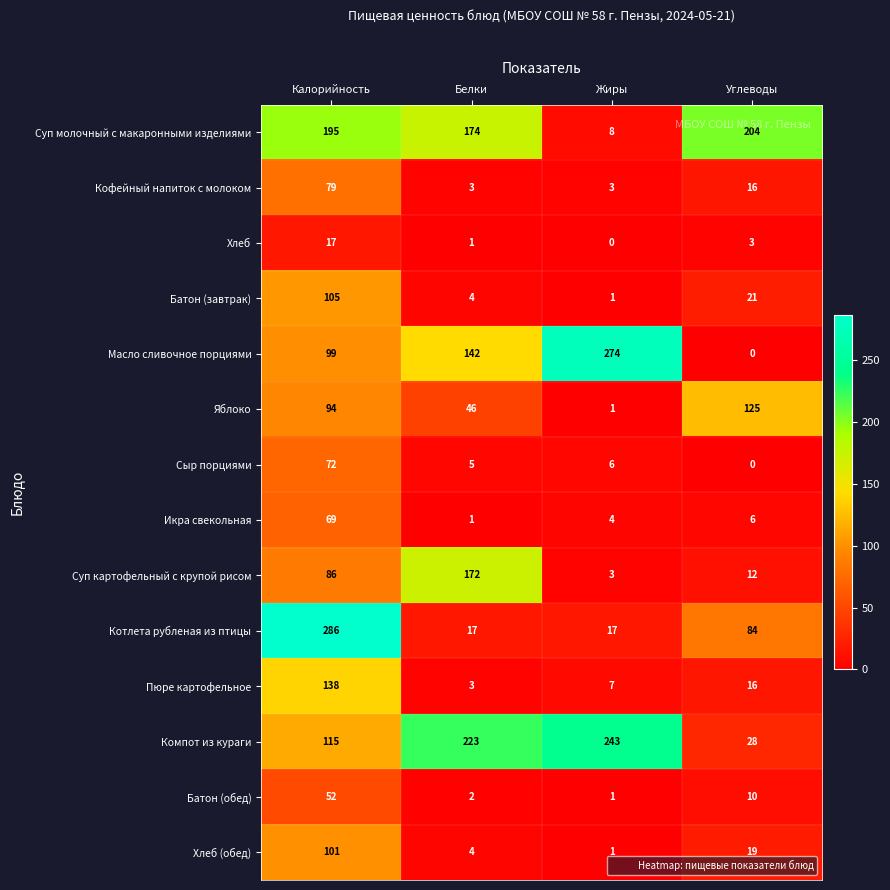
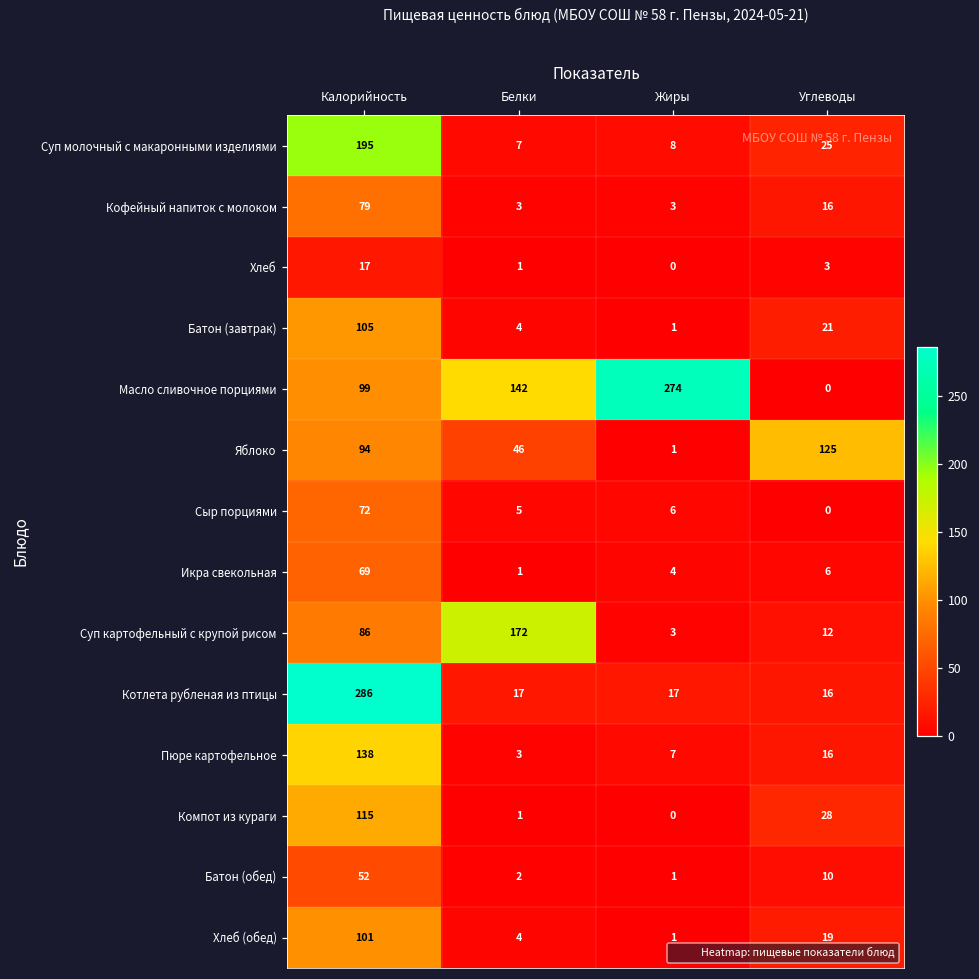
  {
    "Суп молочный с макаронными изделиями": {
      "Калорийность": 195,
-     "Белки": 174,
+     "Белки": 7,
      "Жиры": 8,
-     "Углеводы": 204
+     "Углеводы": 25
    },
    "Кофейный напиток с молоком": {
      "Калорийность": 79,
      "Белки": 3,
      "Жиры": 3,
      "Углеводы": 16
    },
    "Хлеб": {
      "Калорийность": 17,
      "Белки": 1,
      "Жиры": 0,
      "Углеводы": 3
    },
    "Батон (завтрак)": {
      "Калорийность": 105,
      "Белки": 4,
      "Жиры": 1,
      "Углеводы": 21
    },
    "Масло сливочное порциями": {
      "Калорийность": 99,
      "Белки": 142,
      "Жиры": 274,
      "Углеводы": 0
    },
    "Яблоко": {
      "Калорийность": 94,
      "Белки": 46,
      "Жиры": 1,
      "Углеводы": 125
    },
    "Сыр порциями": {
      "Калорийность": 72,
      "Белки": 5,
      "Жиры": 6,
      "Углеводы": 0
    },
    "Икра свекольная": {
      "Калорийность": 69,
      "Белки": 1,
      "Жиры": 4,
      "Углеводы": 6
    },
    "Суп картофельный с крупой рисом": {
      "Калорийность": 86,
      "Белки": 172,
      "Жиры": 3,
      "Углеводы": 12
    },
    "Котлета рубленая из птицы": {
      "Калорийность": 286,
      "Белки": 17,
      "Жиры": 17,
-     "Углеводы": 84
+     "Углеводы": 16
    },
    "Пюре картофельное": {
      "Калорийность": 138,
      "Белки": 3,
      "Жиры": 7,
      "Углеводы": 16
    },
    "Компот из кураги": {
      "Калорийность": 115,
-     "Белки": 223,
-     "Жиры": 243,
+     "Белки": 1,
+     "Жиры": 0,
      "Углеводы": 28
    },
    "Батон (обед)": {
      "Калорийность": 52,
      "Белки": 2,
      "Жиры": 1,
      "Углеводы": 10
    },
    "Хлеб (обед)": {
      "Калорийность": 101,
      "Белки": 4
    }
  }
